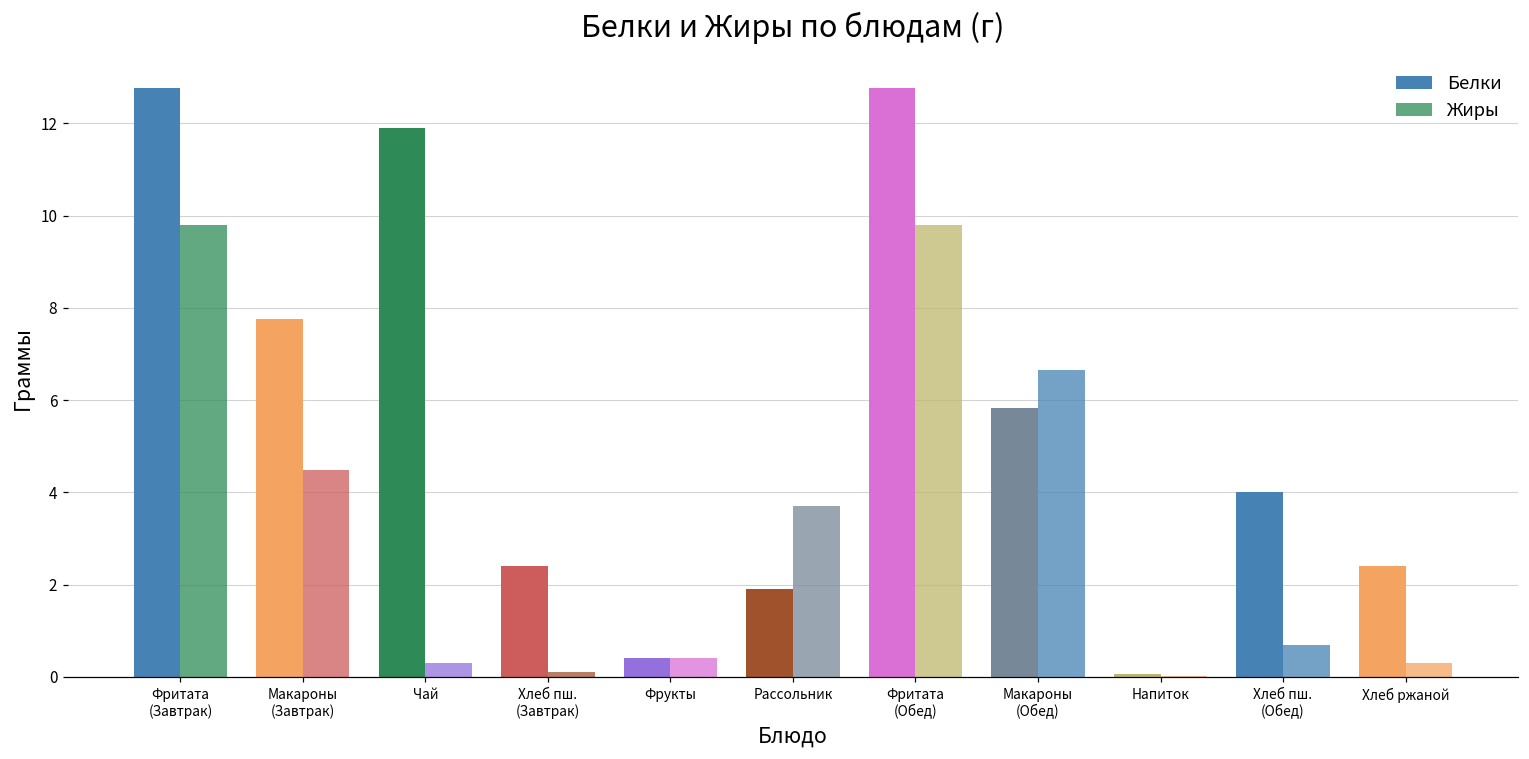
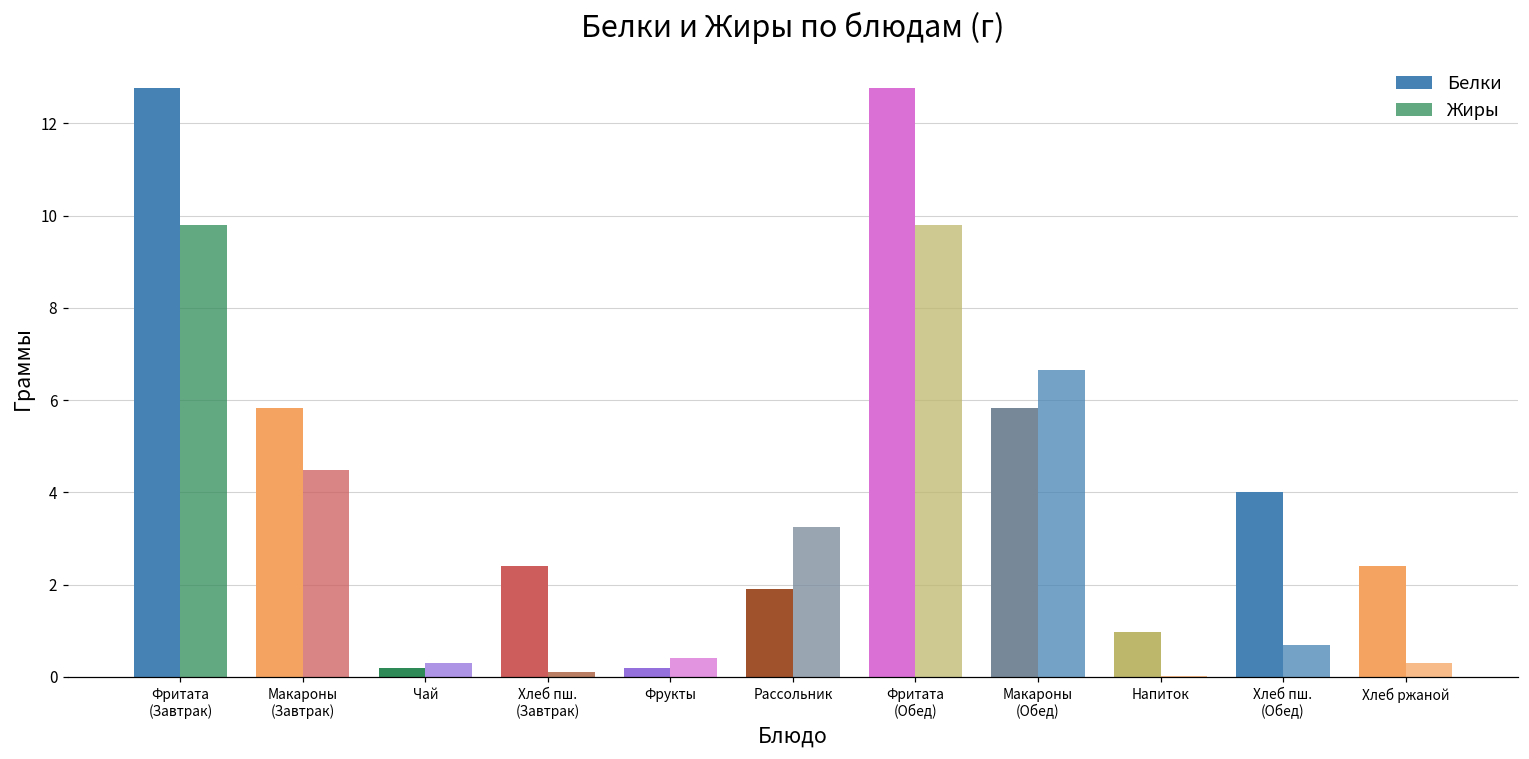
  {
    "Белки": {
      "Фритата (Завтрак)": 12.8,
-     "Макароны (Завтрак)": 7.8,
-     "Чай": 11.9,
+     "Макароны (Завтрак)": 5.8,
+     "Чай": 0.2,
      "Хлеб пш. (Завтрак)": 2.4,
-     "Фрукты": 0.4,
+     "Фрукты": 0.2,
      "Рассольник": 1.9,
      "Фритата (Обед)": 12.8,
      "Макароны (Обед)": 5.8,
-     "Напиток": 0.1,
+     "Напиток": 1.0,
      "Хлеб пш. (Обед)": 4.0,
      "Хлеб ржаной": 2.4
    },
    "Жиры": {
      "Фритата (Завтрак)": 9.8,
      "Макароны (Завтрак)": 4.5,
      "Чай": 0.3,
      "Хлеб пш. (Завтрак)": 0.1,
      "Фрукты": 0.4,
-     "Рассольник": 3.7,
+     "Рассольник": 3.3,
      "Фритата (Обед)": 9.8,
      "Макароны (Обед)": 6.7,
      "Хлеб пш. (Обед)": 0.7,
      "Хлеб ржаной": 0.3
    }
  }
